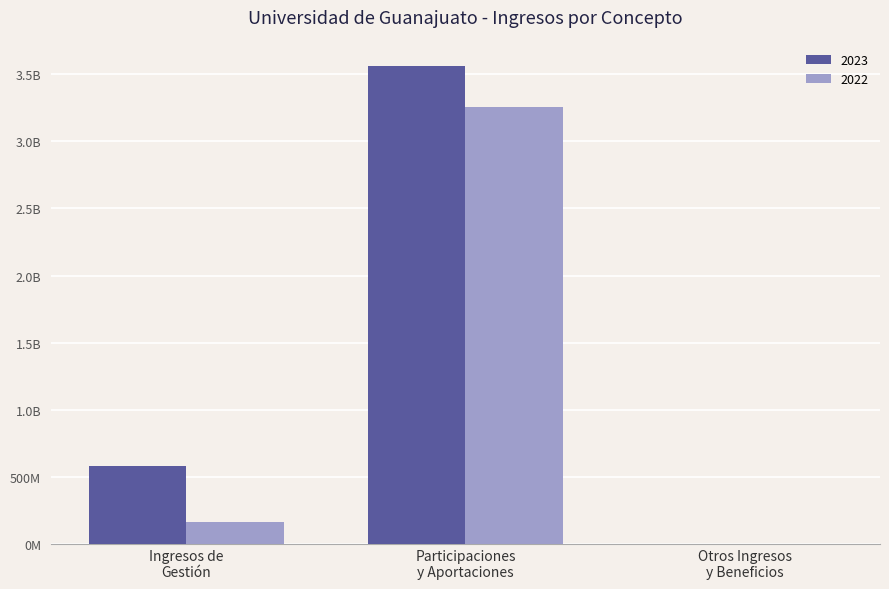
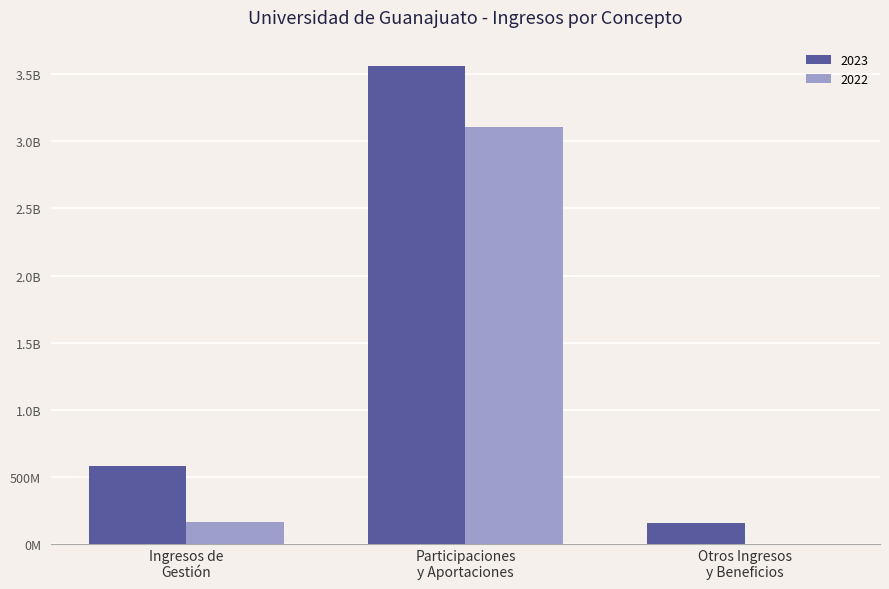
  {
    "2023": {
      "Ingresos de Gestión": 580000000,
      "Participaciones y Aportaciones": 3560000000,
-     "Otros Ingresos y Beneficios": 0
+     "Otros Ingresos y Beneficios": 160000000
    },
    "2022": {
      "Ingresos de Gestión": 160000000,
-     "Participaciones y Aportaciones": 3250000000
+     "Participaciones y Aportaciones": 3110000000
    }
  }
